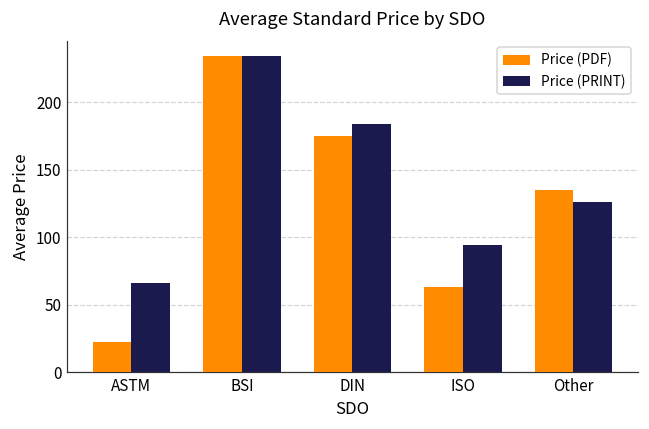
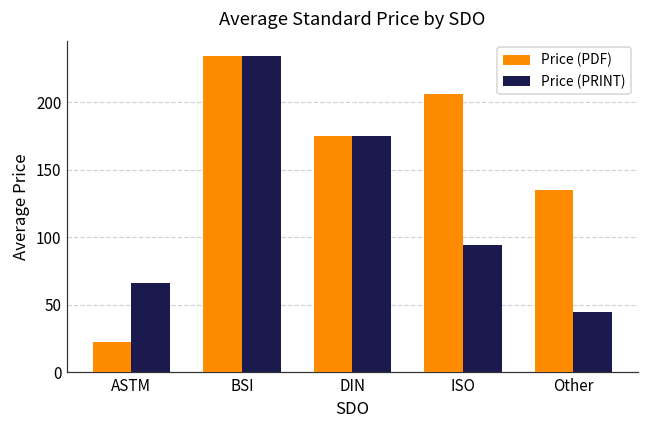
  {
    "Price (PDF)": {
      "ASTM": 23,
      "BSI": 234,
      "DIN": 175,
-     "ISO": 63,
+     "ISO": 206,
      "Other": 135
    },
    "Price (PRINT)": {
      "ASTM": 66,
      "BSI": 234,
-     "DIN": 184,
+     "DIN": 175,
      "ISO": 95,
-     "Other": 126
+     "Other": 45
    }
  }
